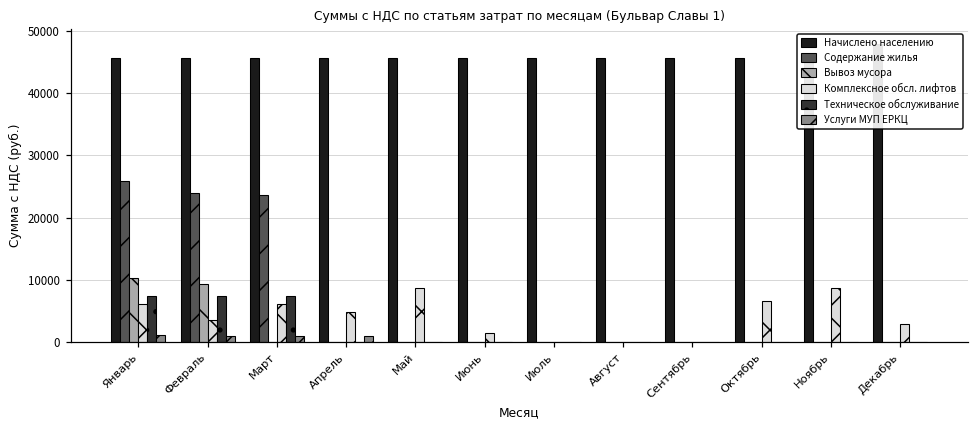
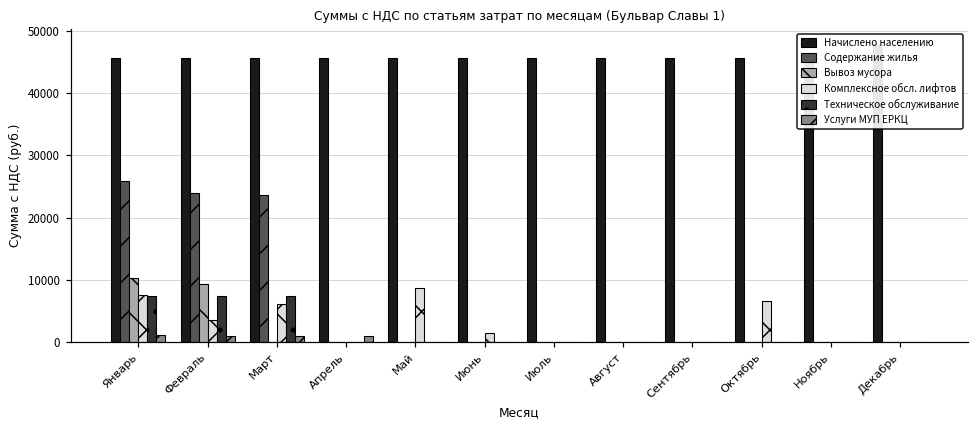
  {
    "Комплексное обсл. лифтов": {
-     "Январь": 6000,
+     "Январь": 8000,
      "Февраль": 3000,
      "Март": 6000,
-     "Апрель": 5000,
+     "Апрель": 0,
      "Май": 9000,
      "Июнь": 1000,
      "Июль": 0,
      "Август": 0,
      "Сентябрь": 0,
      "Октябрь": 7000,
-     "Ноябрь": 9000,
-     "Декабрь": 3000
+     "Ноябрь": 0,
+     "Декабрь": 0
    }
  }
